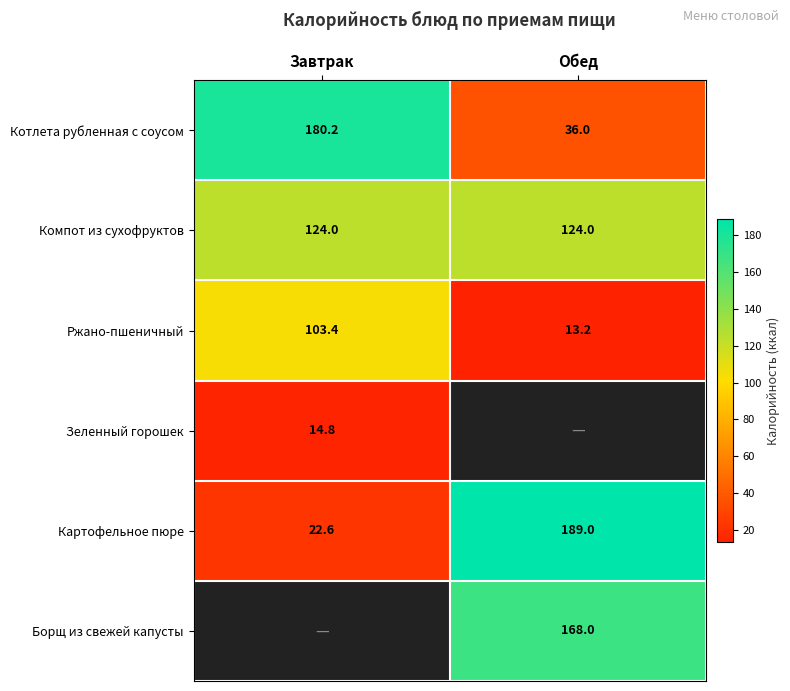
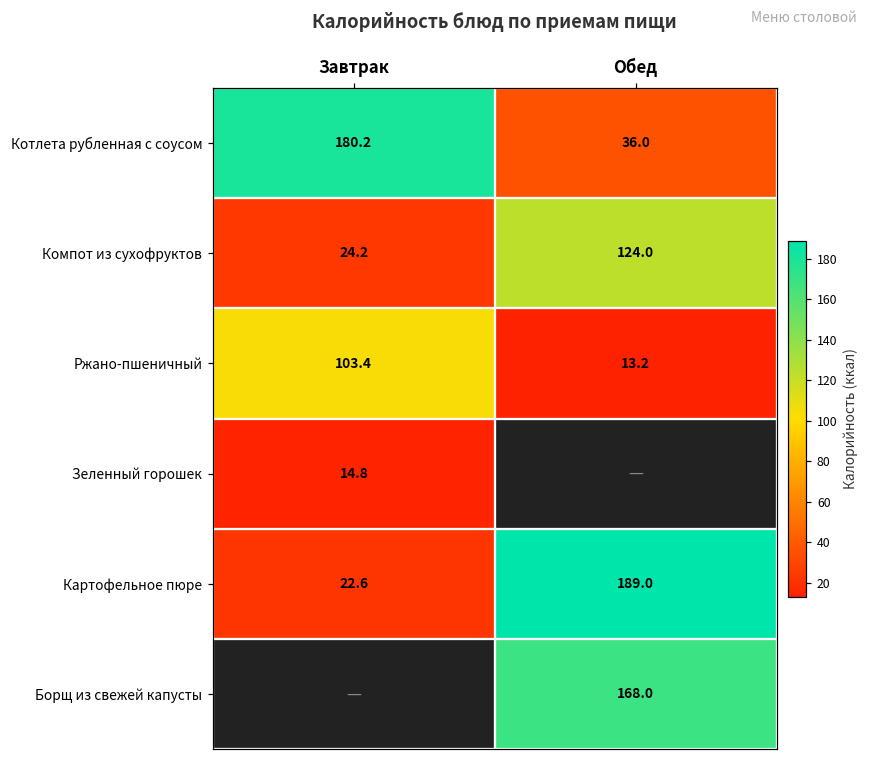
  {
    "Котлета рубленная с соусом": {
      "Завтрак": 180.2,
      "Обед": 36.0
    },
    "Компот из сухофруктов": {
-     "Завтрак": 124.0,
+     "Завтрак": 24.2,
      "Обед": 124.0
    },
    "Ржано-пшеничный": {
      "Завтрак": 103.4,
      "Обед": 13.2
    },
    "Зеленный горошек": {
      "Завтрак": 14.8
    },
    "Картофельное пюре": {
      "Завтрак": 22.6,
      "Обед": 189.0
    },
    "Борщ из свежей капусты": {
      "Обед": 168.0
    }
  }
